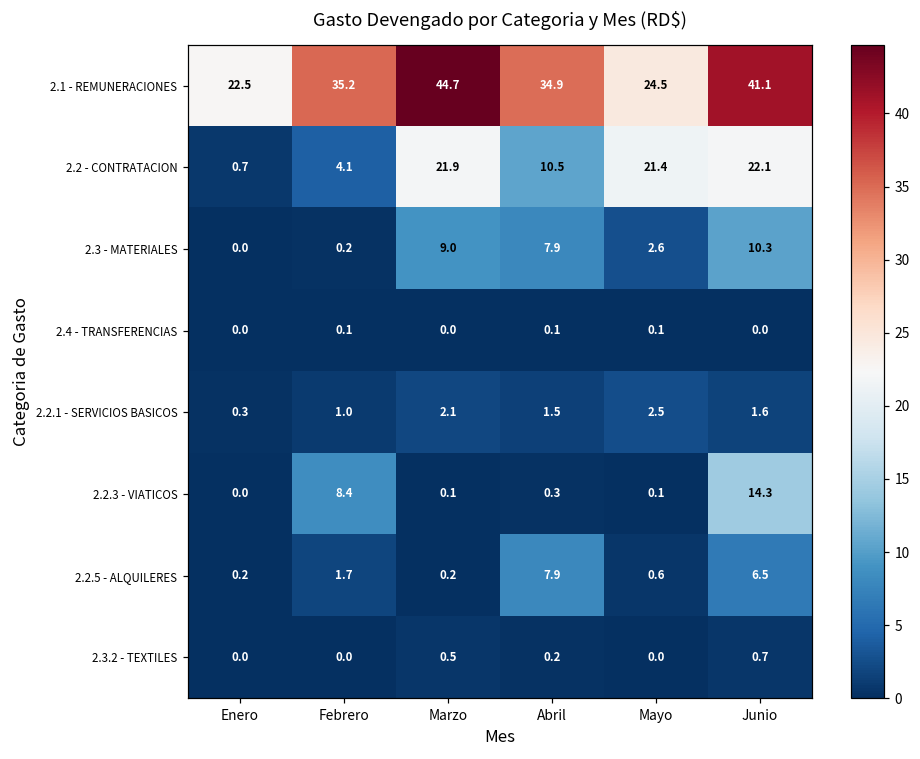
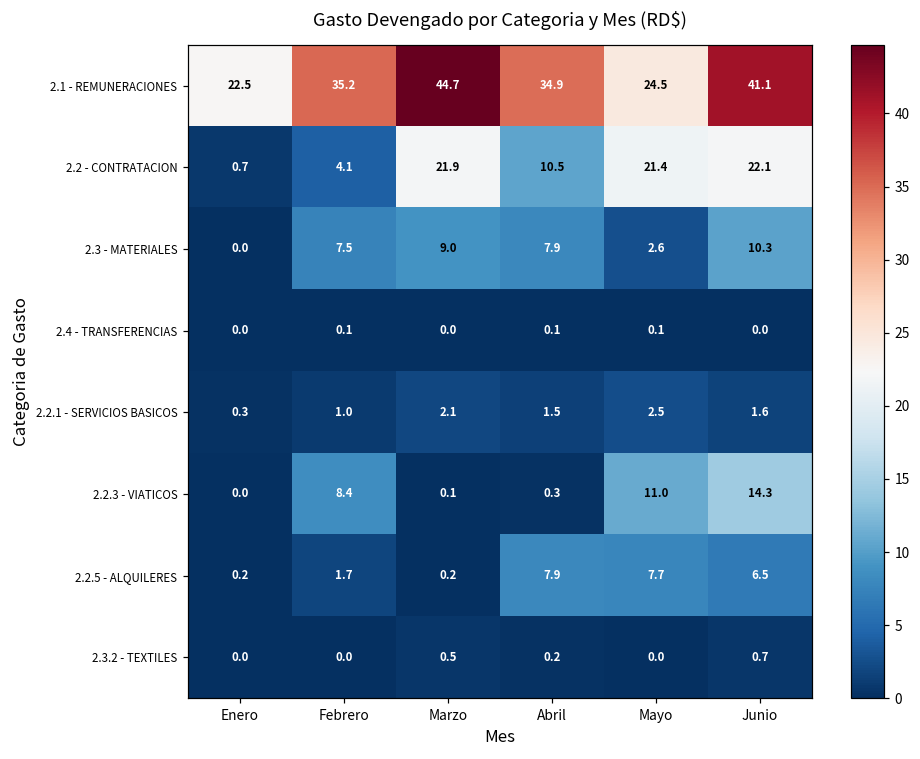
  {
    "2.1 - REMUNERACIONES": {
      "Enero": 22.5,
      "Febrero": 35.2,
      "Marzo": 44.7,
      "Abril": 34.9,
      "Mayo": 24.5,
      "Junio": 41.1
    },
    "2.2 - CONTRATACION": {
      "Enero": 0.7,
      "Febrero": 4.1,
      "Marzo": 21.9,
      "Abril": 10.5,
      "Mayo": 21.4,
      "Junio": 22.1
    },
    "2.3 - MATERIALES": {
      "Enero": 0.0,
-     "Febrero": 0.2,
+     "Febrero": 7.5,
      "Marzo": 9.0,
      "Abril": 7.9,
      "Mayo": 2.6,
      "Junio": 10.3
    },
    "2.4 - TRANSFERENCIAS": {
      "Enero": 0.0,
      "Febrero": 0.1,
      "Marzo": 0.0,
      "Abril": 0.1,
      "Mayo": 0.1,
      "Junio": 0.0
    },
    "2.2.1 - SERVICIOS BASICOS": {
      "Enero": 0.3,
      "Febrero": 1.0,
      "Marzo": 2.1,
      "Abril": 1.5,
      "Mayo": 2.5,
      "Junio": 1.6
    },
    "2.2.3 - VIATICOS": {
      "Enero": 0.0,
      "Febrero": 8.4,
      "Marzo": 0.1,
      "Abril": 0.3,
-     "Mayo": 0.1,
+     "Mayo": 11.0,
      "Junio": 14.3
    },
    "2.2.5 - ALQUILERES": {
      "Enero": 0.2,
      "Febrero": 1.7,
      "Marzo": 0.2,
      "Abril": 7.9,
-     "Mayo": 0.6,
+     "Mayo": 7.7,
      "Junio": 6.5
    },
    "2.3.2 - TEXTILES": {
      "Enero": 0.0,
      "Febrero": 0.0,
      "Marzo": 0.5,
      "Abril": 0.2,
      "Mayo": 0.0,
      "Junio": 0.7
    }
  }
